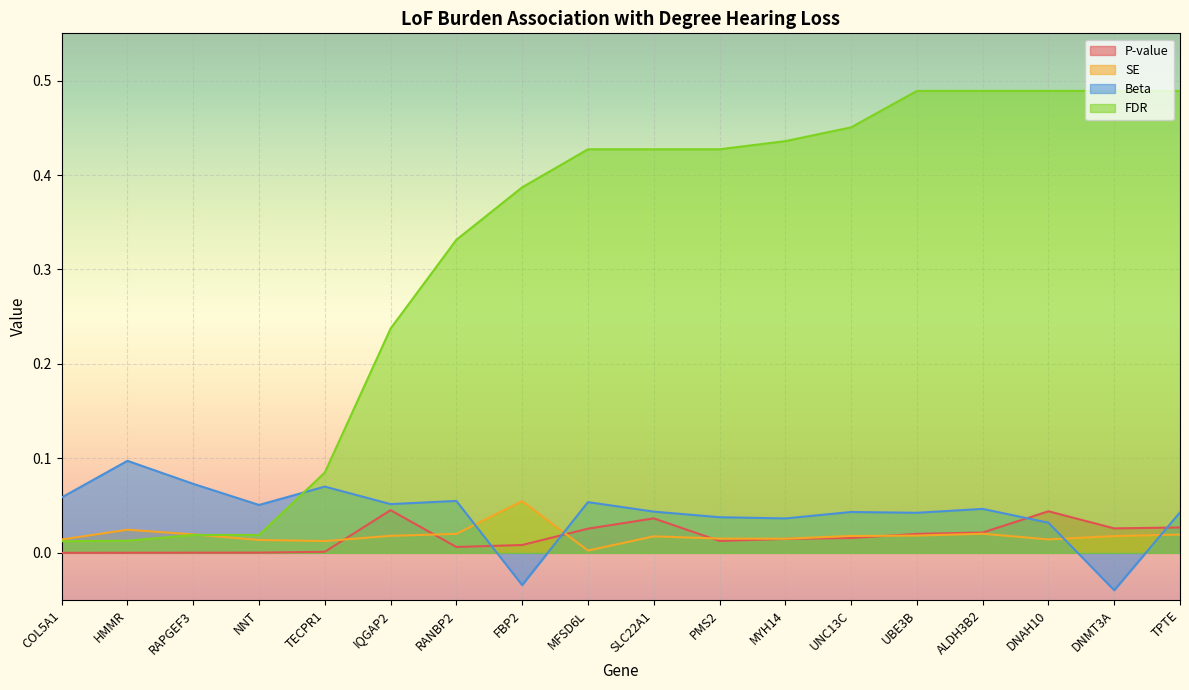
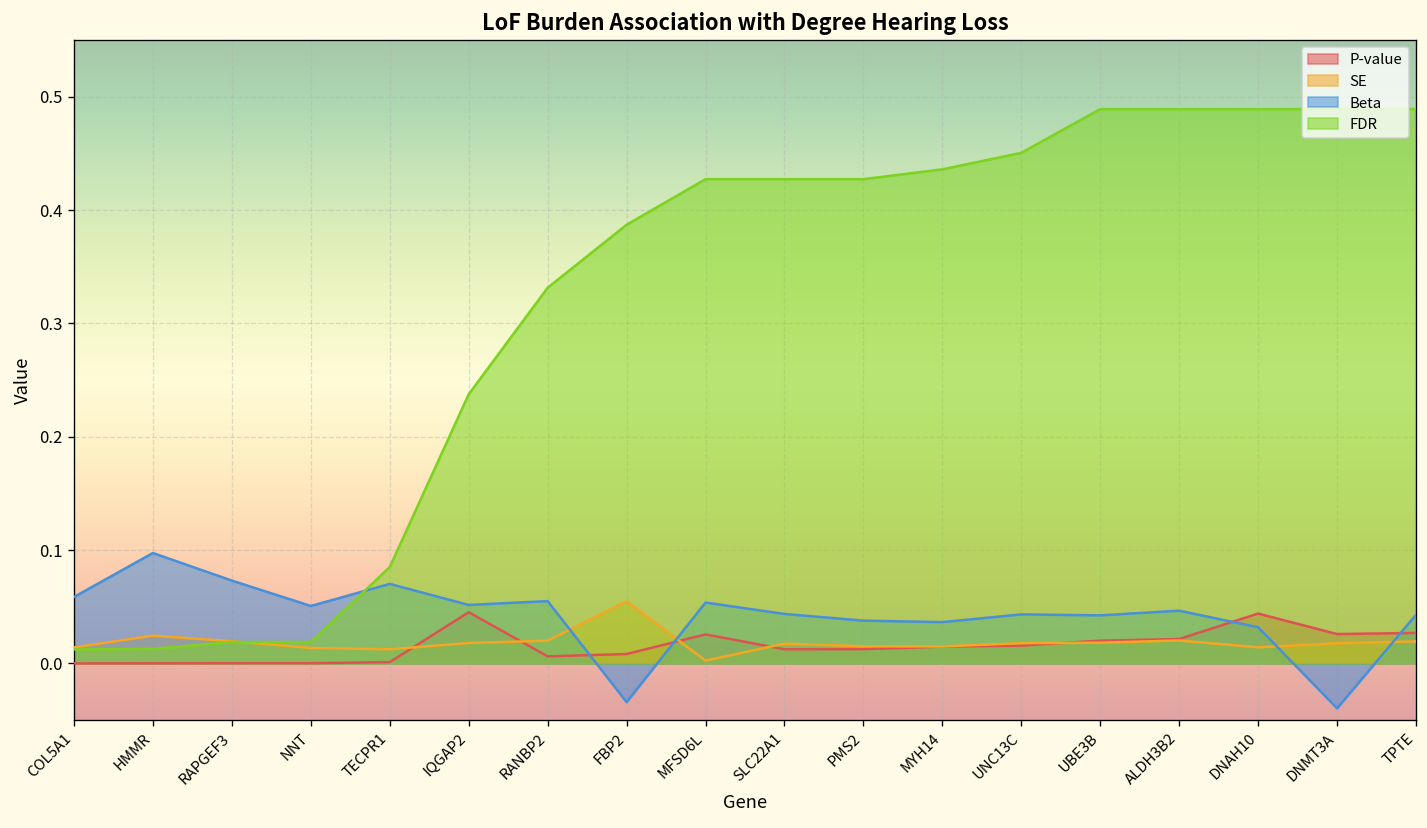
  {
    "P-value": {
      "COL5A1": 0.00,
      "HMMR": 0.00,
      "RAPGEF3": 0.00,
      "NNT": 0.00,
      "TECPR1": 0.00,
      "IQGAP2": 0.05,
      "RANBP2": 0.01,
      "FBP2": 0.01,
      "MFSD6L": 0.03,
-     "SLC22A1": 0.04,
+     "SLC22A1": 0.01,
      "DNAH10": 0.04,
      "DNMT3A": 0.03,
      "TPTE": 0.03
    },
    "SE": {
      "HMMR": 0.02,
      "NNT": 0.01,
      "TECPR1": 0.01,
      "IQGAP2": 0.02,
      "RANBP2": 0.02,
      "FBP2": 0.05,
      "MFSD6L": 0.00,
      "SLC22A1": 0.02,
      "DNAH10": 0.01,
      "DNMT3A": 0.02,
      "TPTE": 0.02
    },
    "FDR": {
      "HMMR": 0.01,
      "NNT": 0.02,
      "TECPR1": 0.09,
      "IQGAP2": 0.24,
      "RANBP2": 0.33,
      "FBP2": 0.39,
      "MFSD6L": 0.43,
      "SLC22A1": 0.43,
      "PMS2": 0.43,
      "MYH14": 0.44,
      "UNC13C": 0.45,
      "UBE3B": 0.49,
      "ALDH3B2": 0.49,
      "DNAH10": 0.49,
      "TPTE": 0.49
    }
  }
